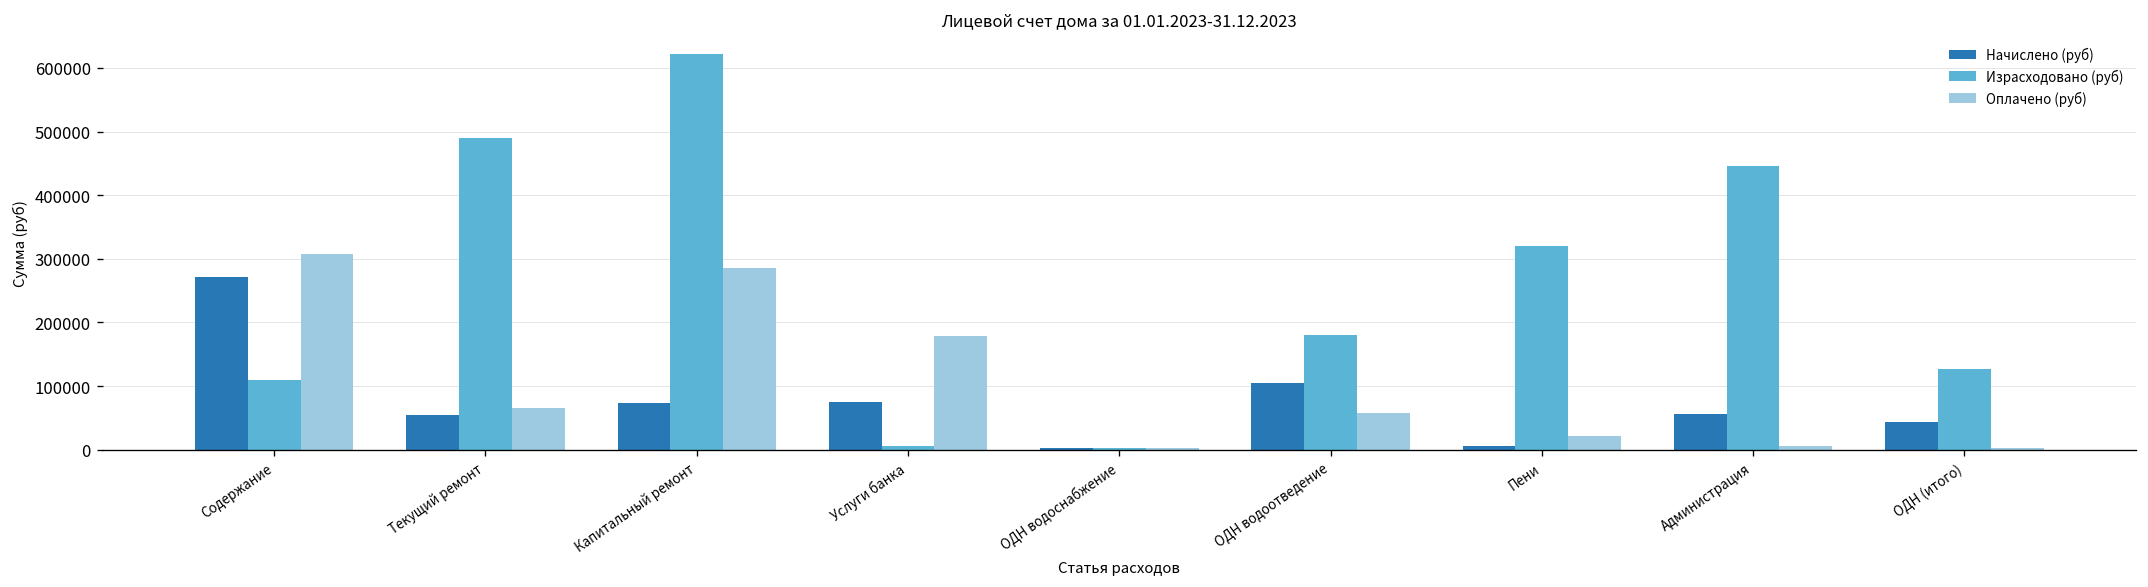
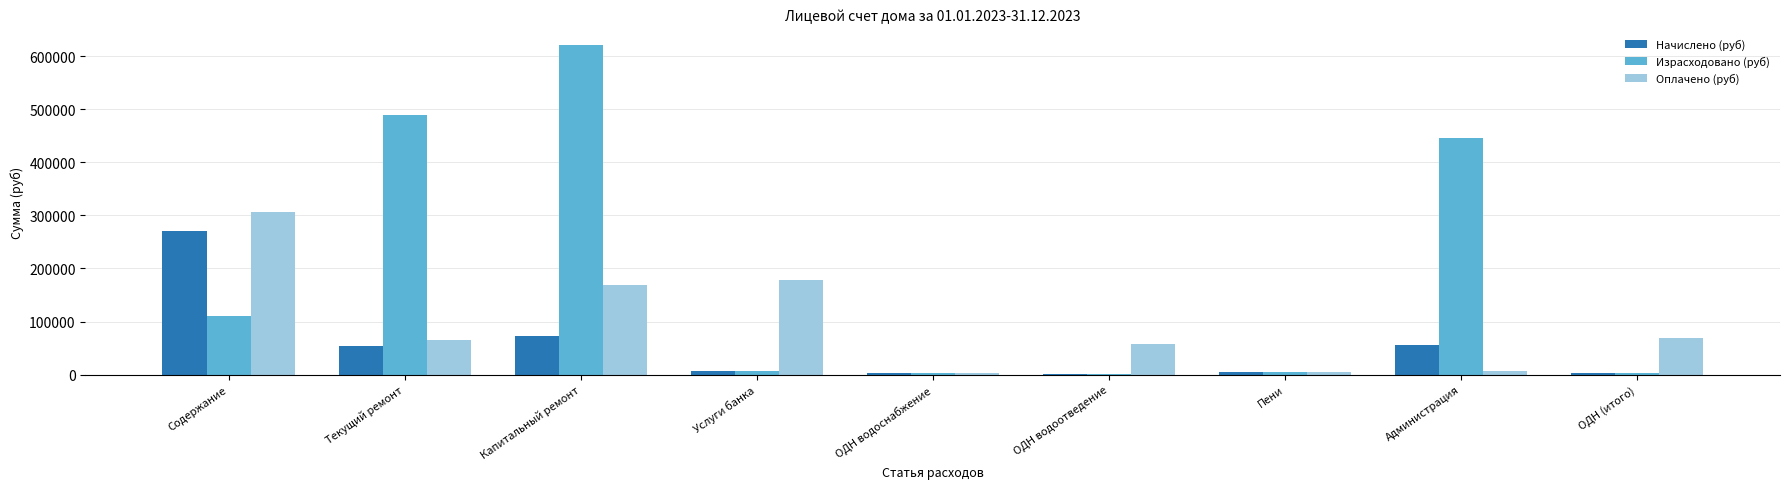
  {
    "Начислено (руб)": {
      "Содержание": 270000,
      "Текущий ремонт": 50000,
      "Капитальный ремонт": 70000,
-     "Услуги банка": 80000,
-     "ОДН водоотведение": 110000,
+     "Услуги банка": 10000,
+     "ОДН водоотведение": 0,
      "Пени": 10000,
      "Администрация": 60000,
-     "ОДН (итого)": 40000
+     "ОДН (итого)": 0
    },
    "Израсходовано (руб)": {
      "Содержание": 110000,
      "Текущий ремонт": 490000,
      "Капитальный ремонт": 620000,
      "Услуги банка": 10000,
-     "ОДН водоотведение": 180000,
-     "Пени": 320000,
+     "ОДН водоотведение": 0,
+     "Пени": 10000,
      "Администрация": 450000,
-     "ОДН (итого)": 130000
+     "ОДН (итого)": 0
    },
    "Оплачено (руб)": {
      "Содержание": 310000,
      "Текущий ремонт": 60000,
-     "Капитальный ремонт": 290000,
+     "Капитальный ремонт": 170000,
      "Услуги банка": 180000,
      "ОДН водоотведение": 60000,
-     "Пени": 20000,
+     "Пени": 10000,
      "Администрация": 10000,
-     "ОДН (итого)": 0
+     "ОДН (итого)": 70000
    }
  }
